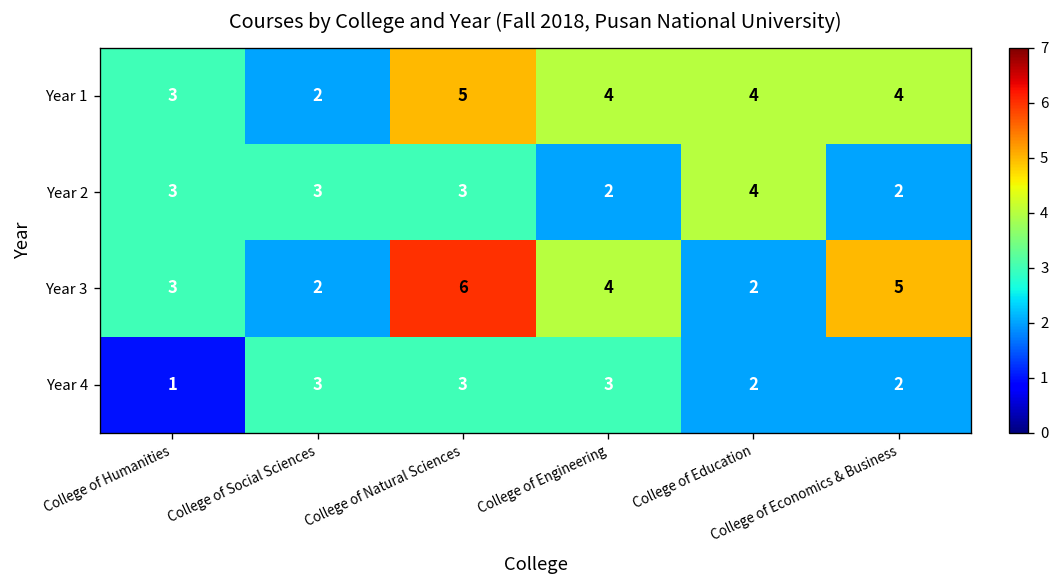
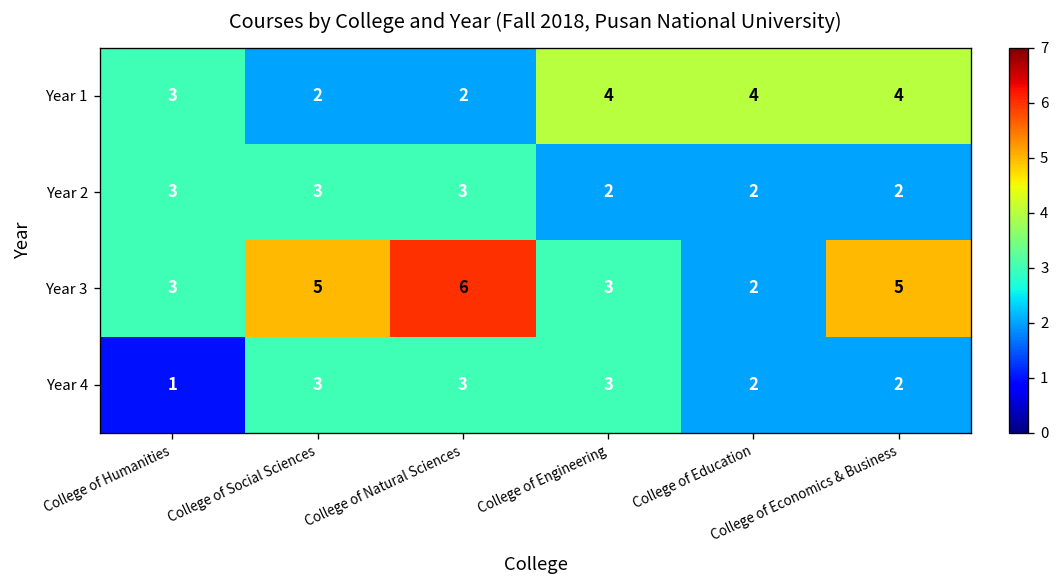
  {
    "Year 1": {
      "College of Humanities": 3,
      "College of Social Sciences": 2,
-     "College of Natural Sciences": 5,
+     "College of Natural Sciences": 2,
      "College of Engineering": 4,
      "College of Education": 4,
      "College of Economics & Business": 4
    },
    "Year 2": {
      "College of Humanities": 3,
      "College of Social Sciences": 3,
      "College of Natural Sciences": 3,
      "College of Engineering": 2,
-     "College of Education": 4,
+     "College of Education": 2,
      "College of Economics & Business": 2
    },
    "Year 3": {
      "College of Humanities": 3,
-     "College of Social Sciences": 2,
+     "College of Social Sciences": 5,
      "College of Natural Sciences": 6,
-     "College of Engineering": 4,
+     "College of Engineering": 3,
      "College of Education": 2,
      "College of Economics & Business": 5
    },
    "Year 4": {
      "College of Humanities": 1,
      "College of Social Sciences": 3,
      "College of Natural Sciences": 3,
      "College of Engineering": 3,
      "College of Education": 2,
      "College of Economics & Business": 2
    }
  }
